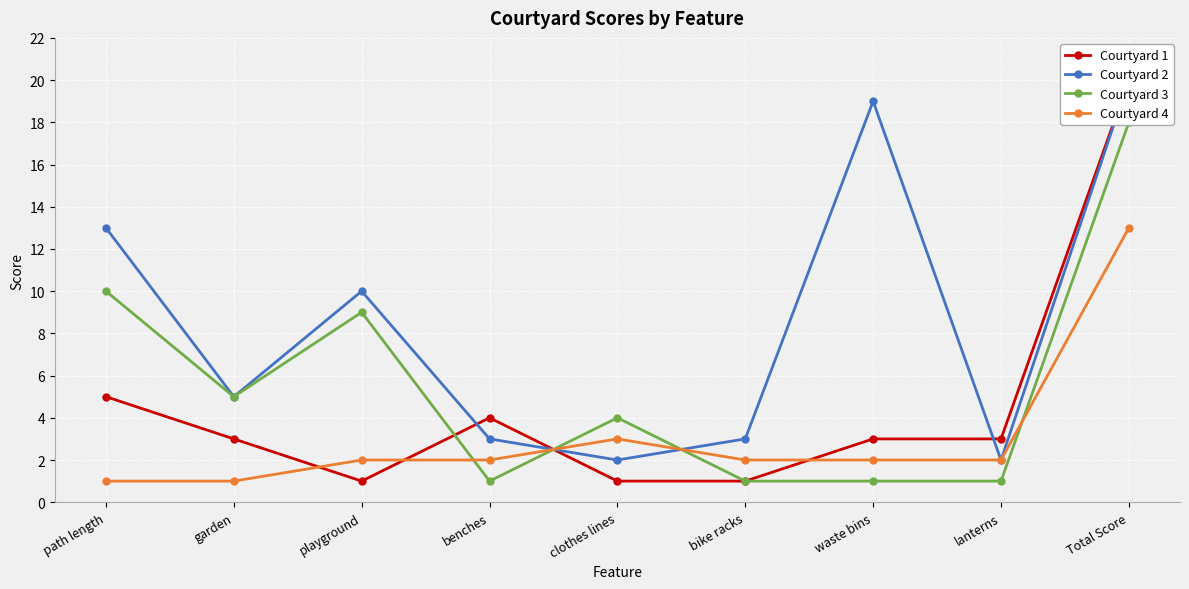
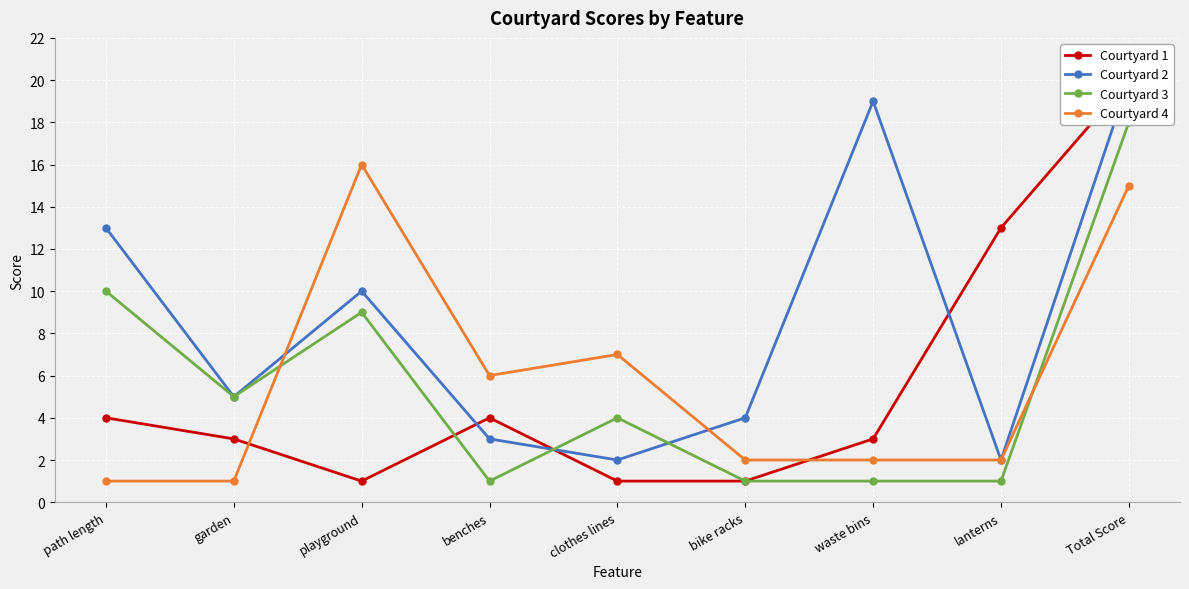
  {
    "Courtyard 1": {
-     "path length": 5,
+     "path length": 4,
      "garden": 3,
      "playground": 1,
      "benches": 4,
      "clothes lines": 1,
      "waste bins": 3,
-     "lanterns": 3
+     "lanterns": 13
    },
    "Courtyard 2": {
      "path length": 13,
      "playground": 10,
      "benches": 3,
      "clothes lines": 2,
-     "bike racks": 3,
+     "bike racks": 4,
      "waste bins": 19
    },
    "Courtyard 3": {
      "path length": 10,
      "playground": 9,
      "benches": 1,
      "clothes lines": 4,
      "waste bins": 1,
      "lanterns": 1
    },
    "Courtyard 4": {
      "path length": 1,
      "garden": 1,
-     "playground": 2,
-     "benches": 2,
-     "clothes lines": 3,
+     "playground": 16,
+     "benches": 6,
+     "clothes lines": 7,
      "bike racks": 2,
      "waste bins": 2,
-     "Total Score": 13
+     "Total Score": 15
    }
  }
